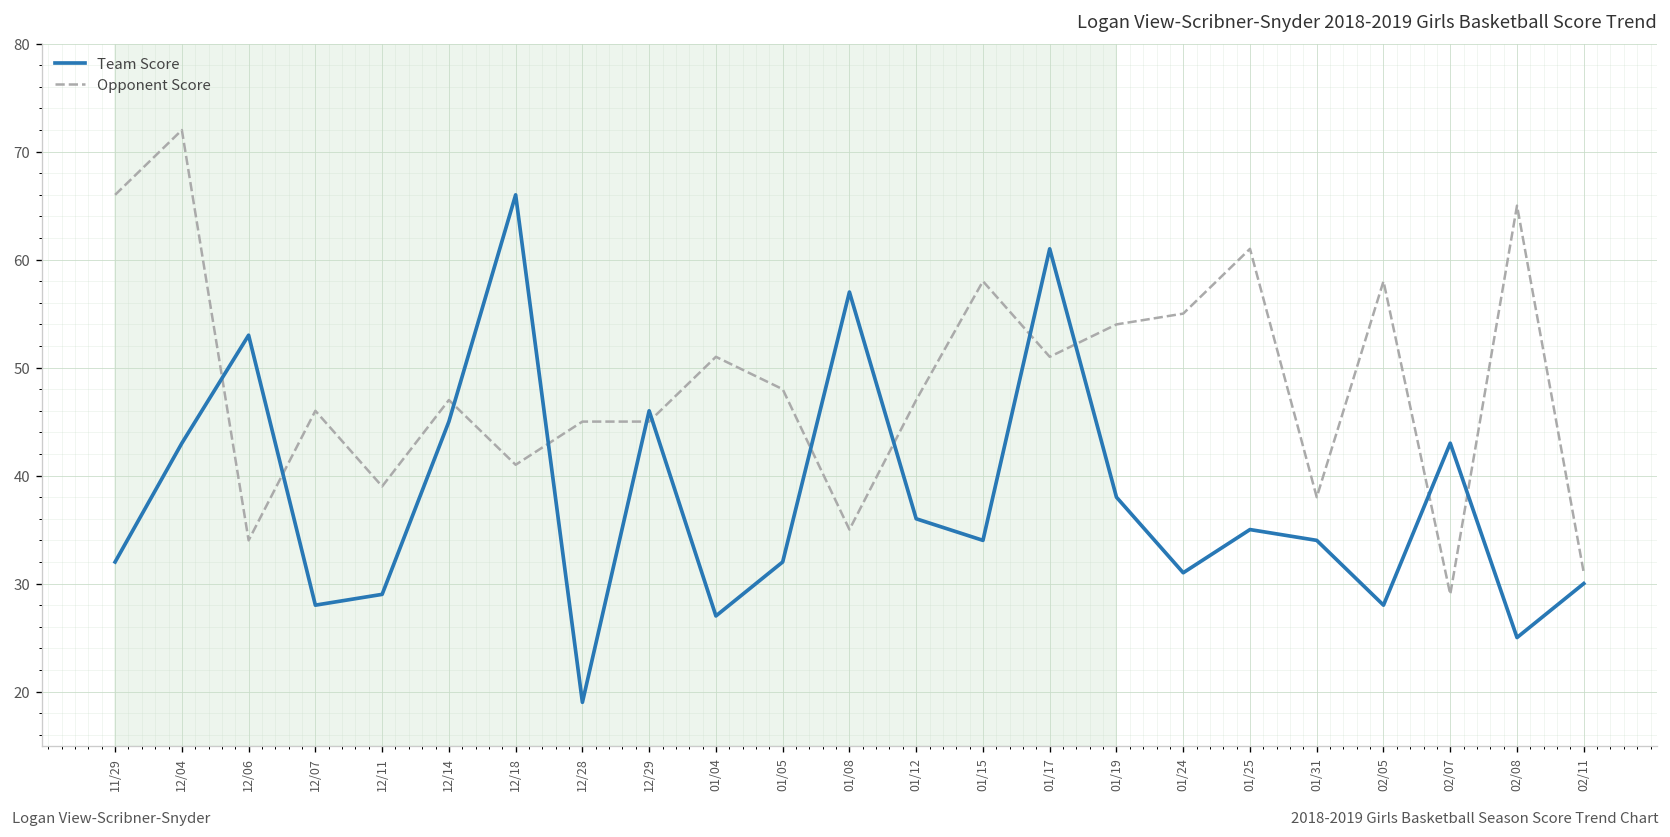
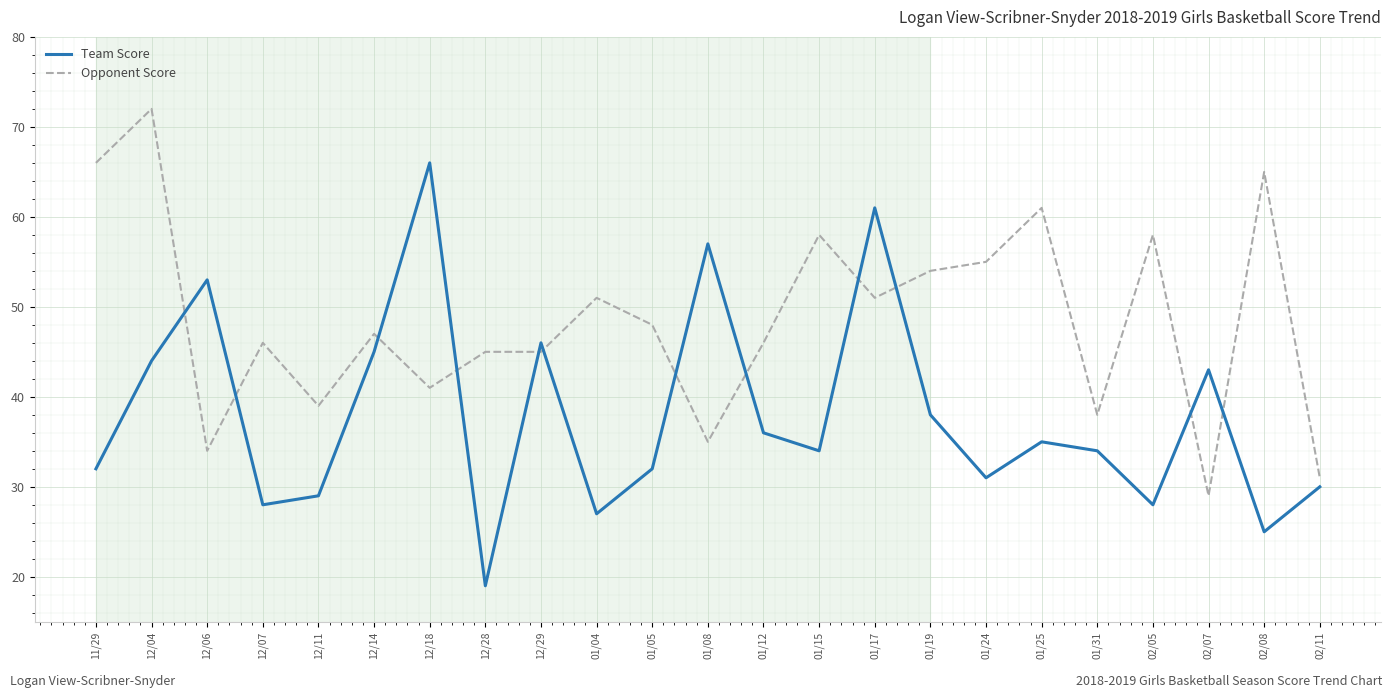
  {
    "Team Score": {
      "11/29": 32,
-     "12/04": 43,
+     "12/04": 44,
      "12/06": 53,
      "12/07": 28,
      "12/11": 29,
      "12/14": 45,
      "12/18": 66,
      "12/28": 19,
      "12/29": 46,
      "01/04": 27,
      "01/05": 32,
      "01/08": 57,
      "01/12": 36,
      "01/15": 34,
      "01/17": 61,
      "01/19": 38,
      "01/24": 31,
      "01/25": 35,
      "01/31": 34,
      "02/05": 28,
      "02/07": 43,
      "02/08": 25,
      "02/11": 30
    },
    "Opponent Score": {
      "11/29": 66,
      "12/04": 72,
      "12/06": 34,
      "12/07": 46,
      "12/11": 39,
      "12/14": 47,
      "12/18": 41,
      "12/28": 45,
      "12/29": 45,
      "01/04": 51,
      "01/05": 48,
      "01/08": 35,
-     "01/12": 47,
+     "01/12": 46,
      "01/15": 58,
      "01/17": 51,
      "01/19": 54,
      "01/24": 55,
      "01/25": 61,
      "01/31": 38,
      "02/05": 58,
      "02/07": 29,
      "02/08": 65,
      "02/11": 31
    }
  }
